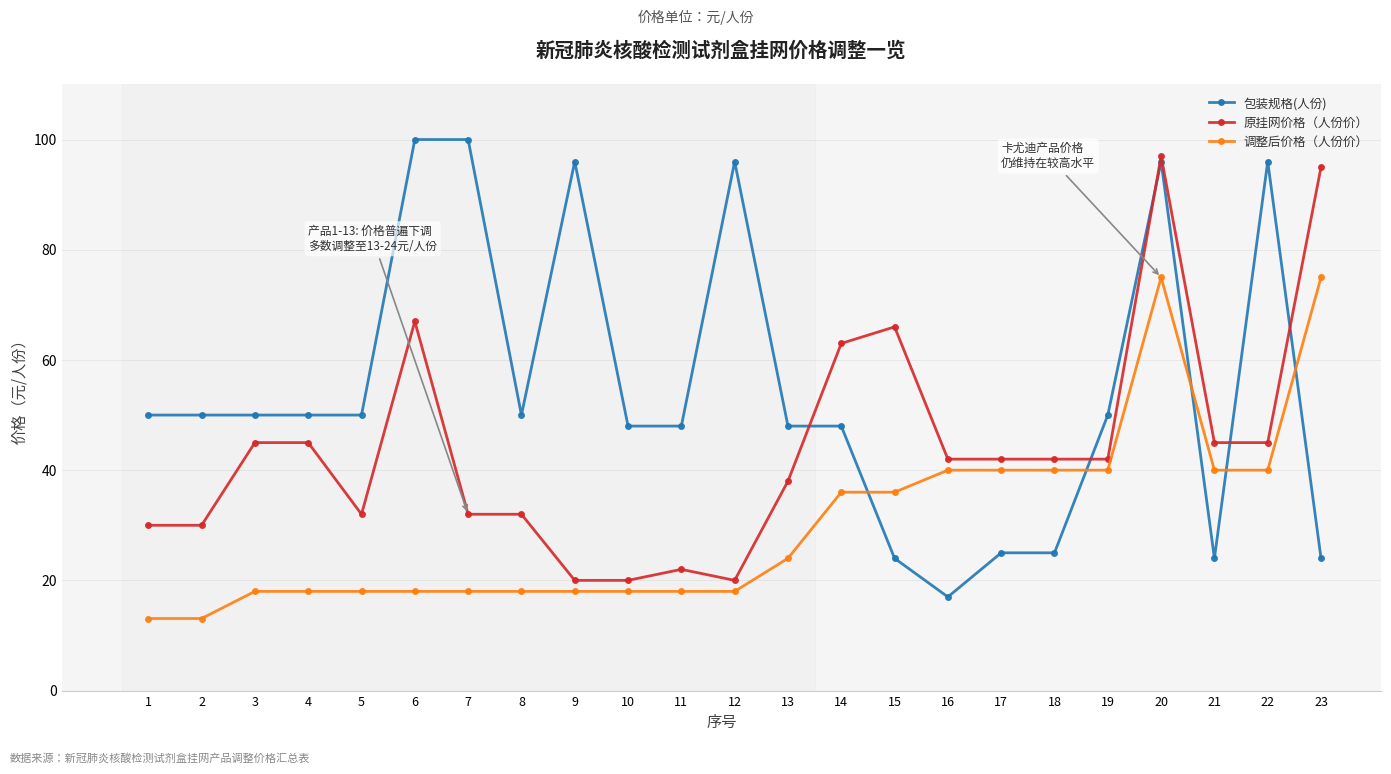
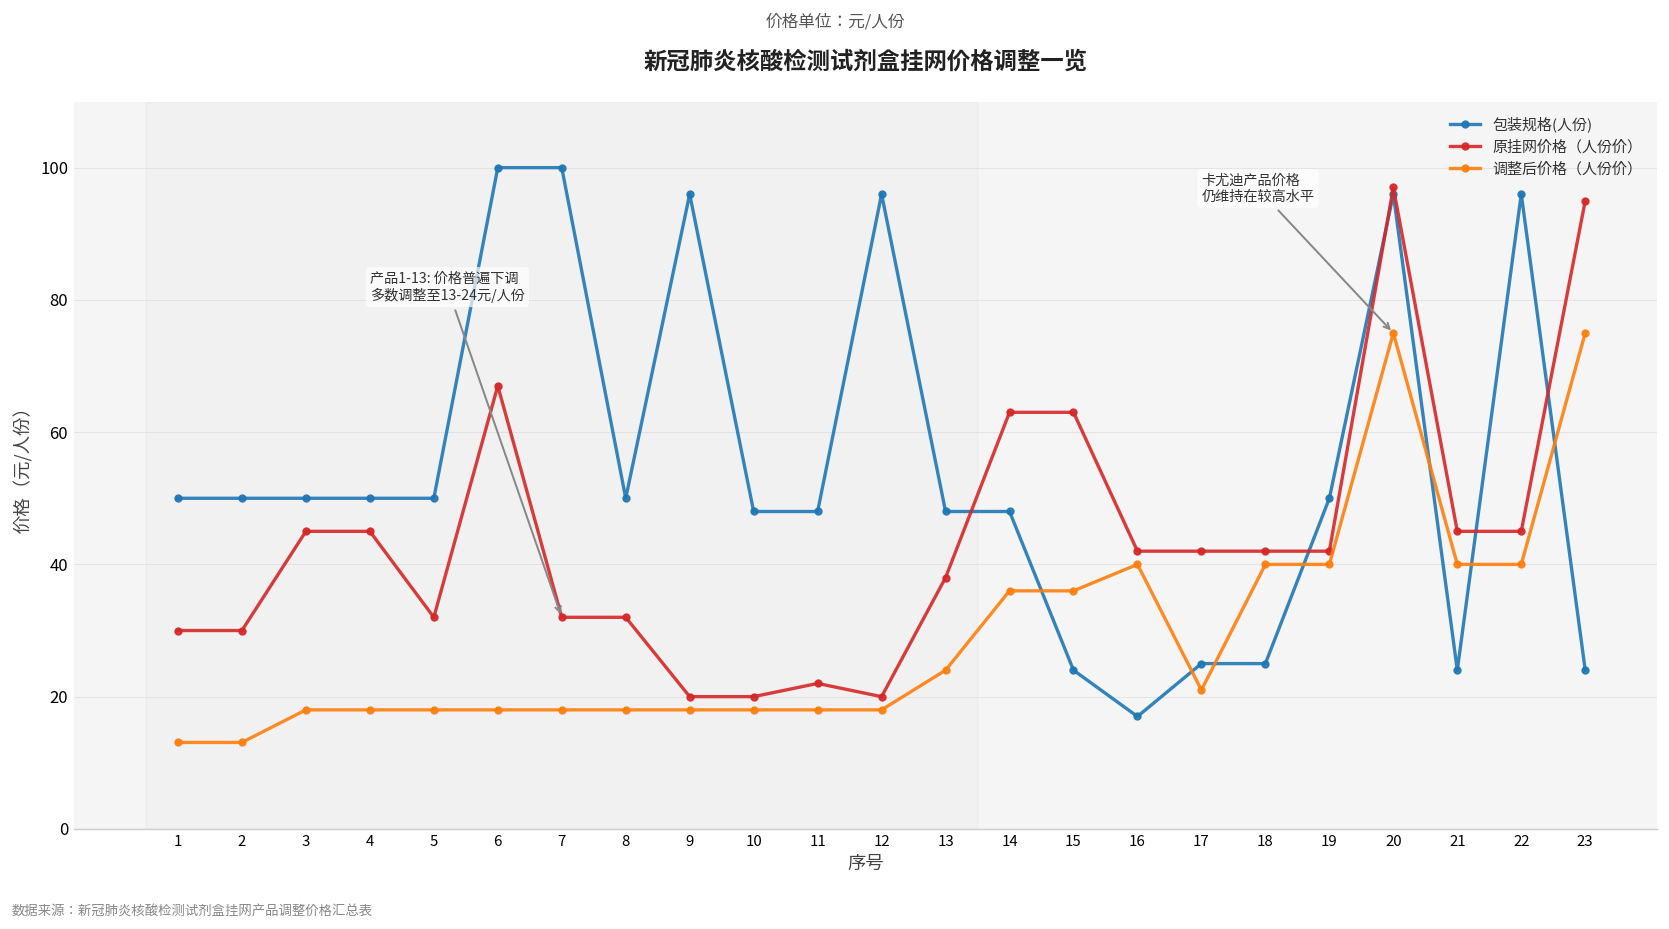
  {
    "包装规格(人份)": {
      "1": 50,
      "2": 50,
      "3": 50,
      "6": 100,
      "7": 100,
      "8": 50,
      "9": 96,
      "10": 48,
      "11": 48,
      "12": 96,
      "13": 48,
      "14": 48,
      "15": 24,
      "16": 17,
      "17": 25,
      "18": 25,
      "19": 50,
      "20": 96,
      "21": 24,
      "22": 96,
      "23": 24
    },
    "原挂网价格（人份价）": {
      "1": 30,
      "2": 30,
      "3": 45,
      "5": 32,
      "7": 32,
      "8": 32,
      "9": 20,
      "10": 20,
      "11": 22,
      "12": 20,
      "13": 38,
      "14": 63,
-     "15": 66,
+     "15": 63,
      "16": 42,
      "17": 42,
      "18": 42,
      "19": 42,
      "20": 97,
      "21": 45,
      "22": 45,
      "23": 95
    },
    "调整后价格（人份价）": {
      "1": 13,
      "2": 13,
      "3": 18,
      "4": 18,
      "5": 18,
      "6": 18,
      "7": 18,
      "8": 18,
      "9": 18,
      "10": 18,
      "11": 18,
      "12": 18,
      "13": 24,
      "14": 36,
      "15": 36,
      "16": 40,
-     "17": 40,
+     "17": 21,
      "18": 40,
      "19": 40,
      "20": 75,
      "21": 40,
      "22": 40,
      "23": 75
    }
  }
